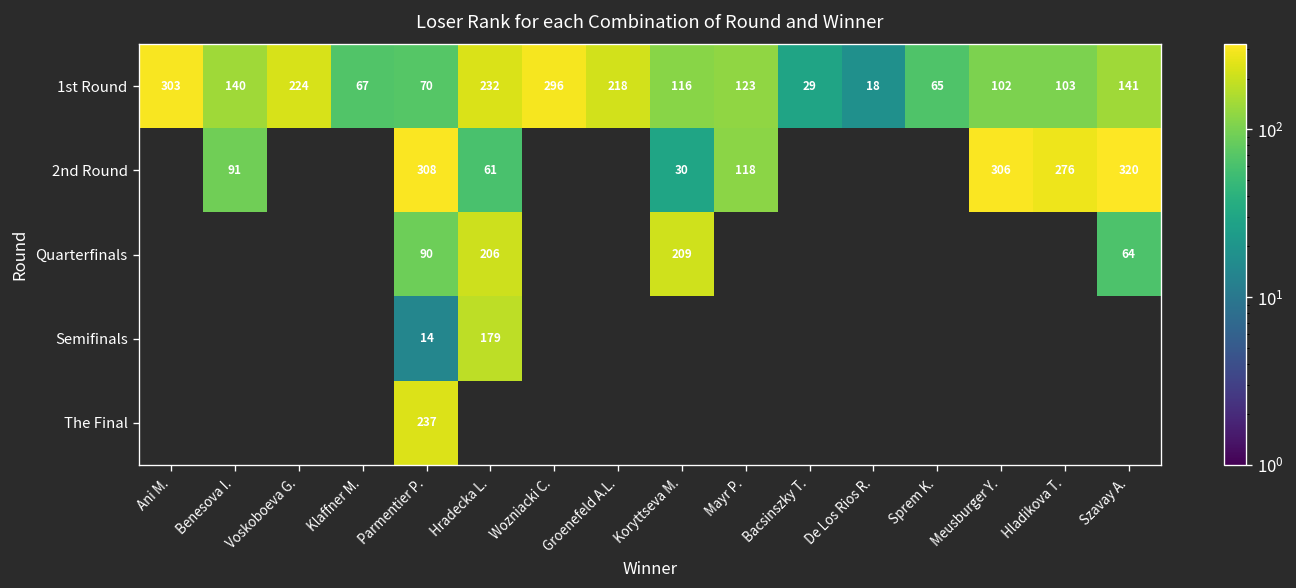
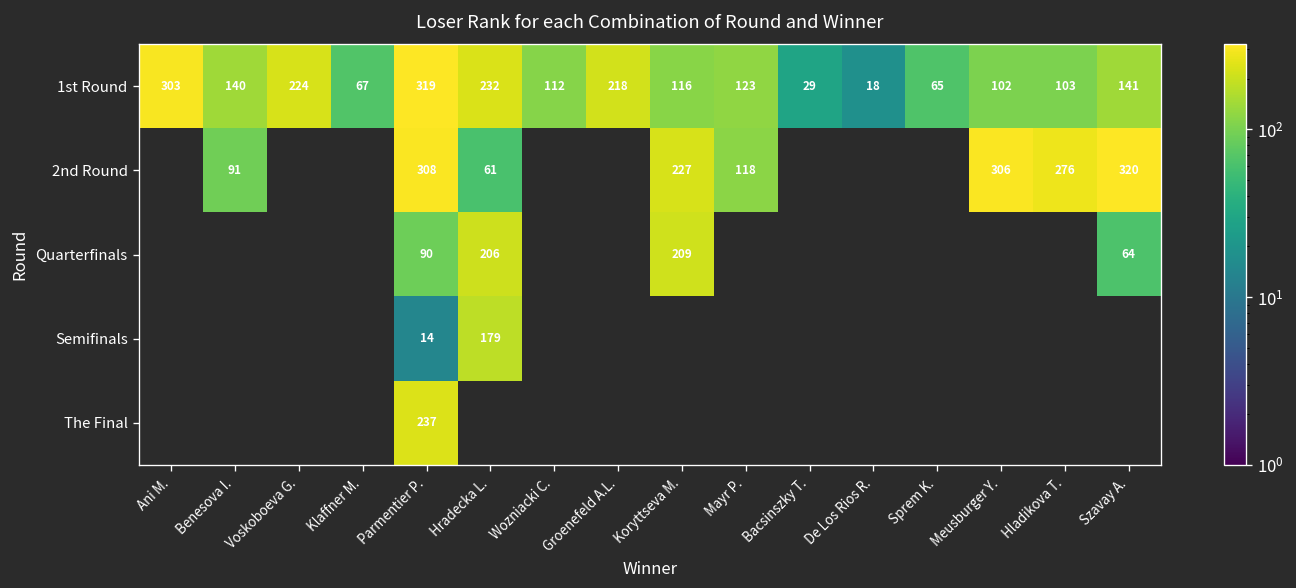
  {
    "1st Round": {
      "Ani M.": 303,
      "Benesova I.": 140,
      "Voskoboeva G.": 224,
      "Klaffner M.": 67,
-     "Parmentier P.": 70,
+     "Parmentier P.": 319,
      "Hradecka L.": 232,
-     "Wozniacki C.": 296,
+     "Wozniacki C.": 112,
      "Groenefeld A.L.": 218,
      "Koryttseva M.": 116,
      "Mayr P.": 123,
      "Bacsinszky T.": 29,
      "De Los Rios R.": 18,
      "Sprem K.": 65,
      "Meusburger Y.": 102,
      "Hladikova T.": 103,
      "Szavay A.": 141
    },
    "2nd Round": {
      "Benesova I.": 91,
      "Parmentier P.": 308,
      "Hradecka L.": 61,
-     "Koryttseva M.": 30,
+     "Koryttseva M.": 227,
      "Mayr P.": 118,
      "Meusburger Y.": 306,
      "Hladikova T.": 276,
      "Szavay A.": 320
    },
    "Quarterfinals": {
      "Parmentier P.": 90,
      "Hradecka L.": 206,
      "Koryttseva M.": 209,
      "Szavay A.": 64
    },
    "Semifinals": {
      "Parmentier P.": 14,
      "Hradecka L.": 179
    },
    "The Final": {
      "Parmentier P.": 237
    }
  }
